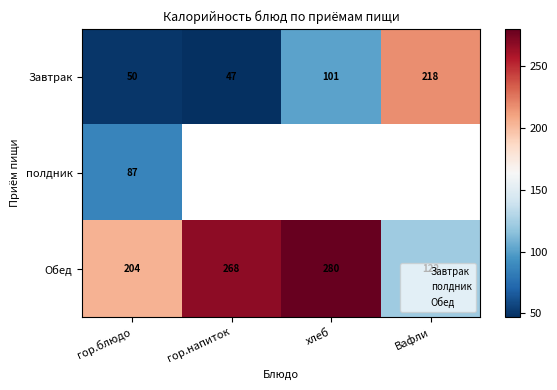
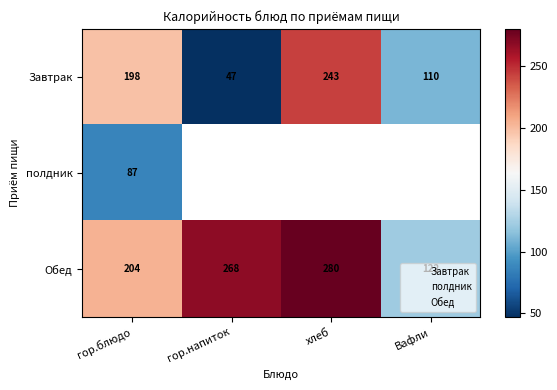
  {
    "Завтрак": {
-     "гор.блюдо": 50,
+     "гор.блюдо": 198,
      "гор.напиток": 47,
-     "хлеб": 101,
-     "Вафли": 218
+     "хлеб": 243,
+     "Вафли": 110
    },
    "полдник": {
      "гор.блюдо": 87
    },
    "Обед": {
      "гор.блюдо": 204,
      "гор.напиток": 268,
      "хлеб": 280
    }
  }
